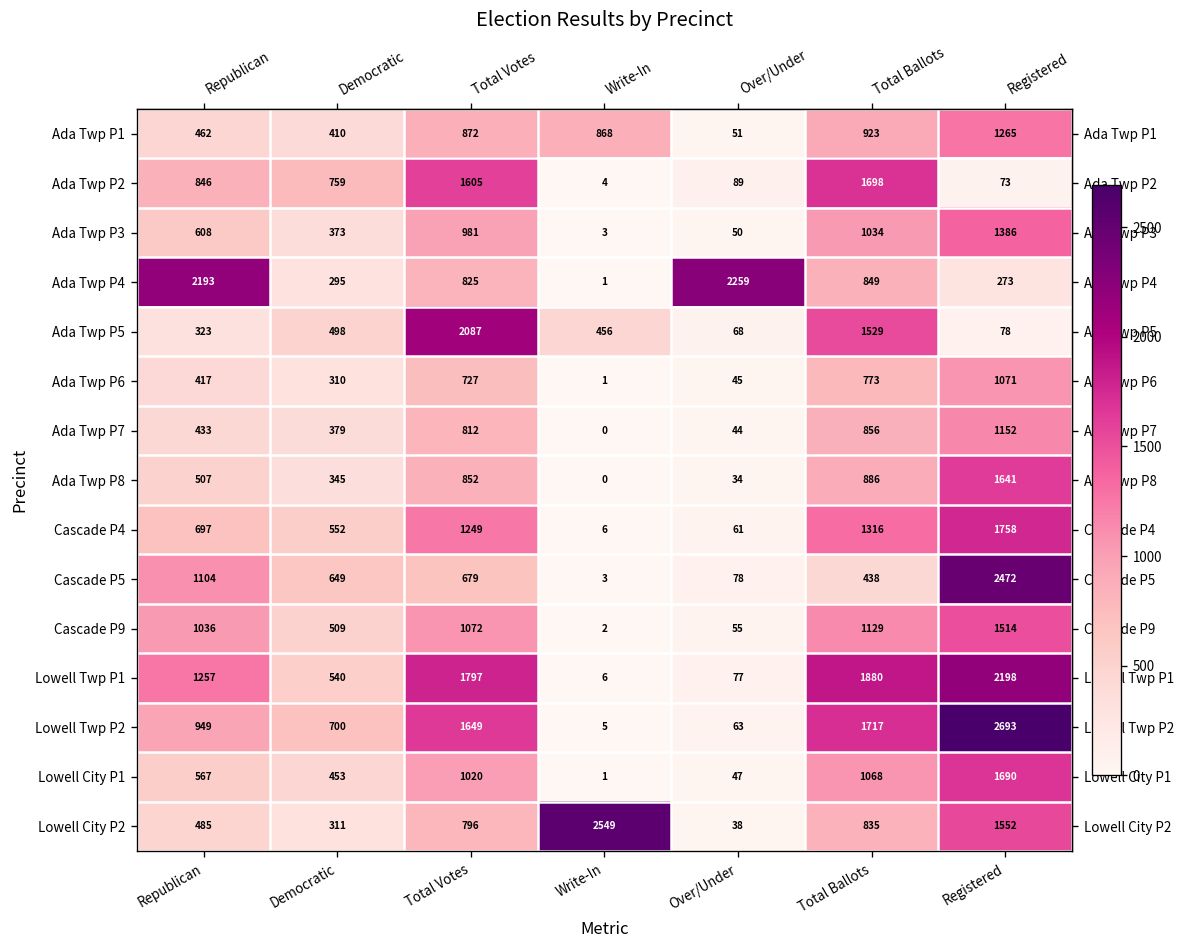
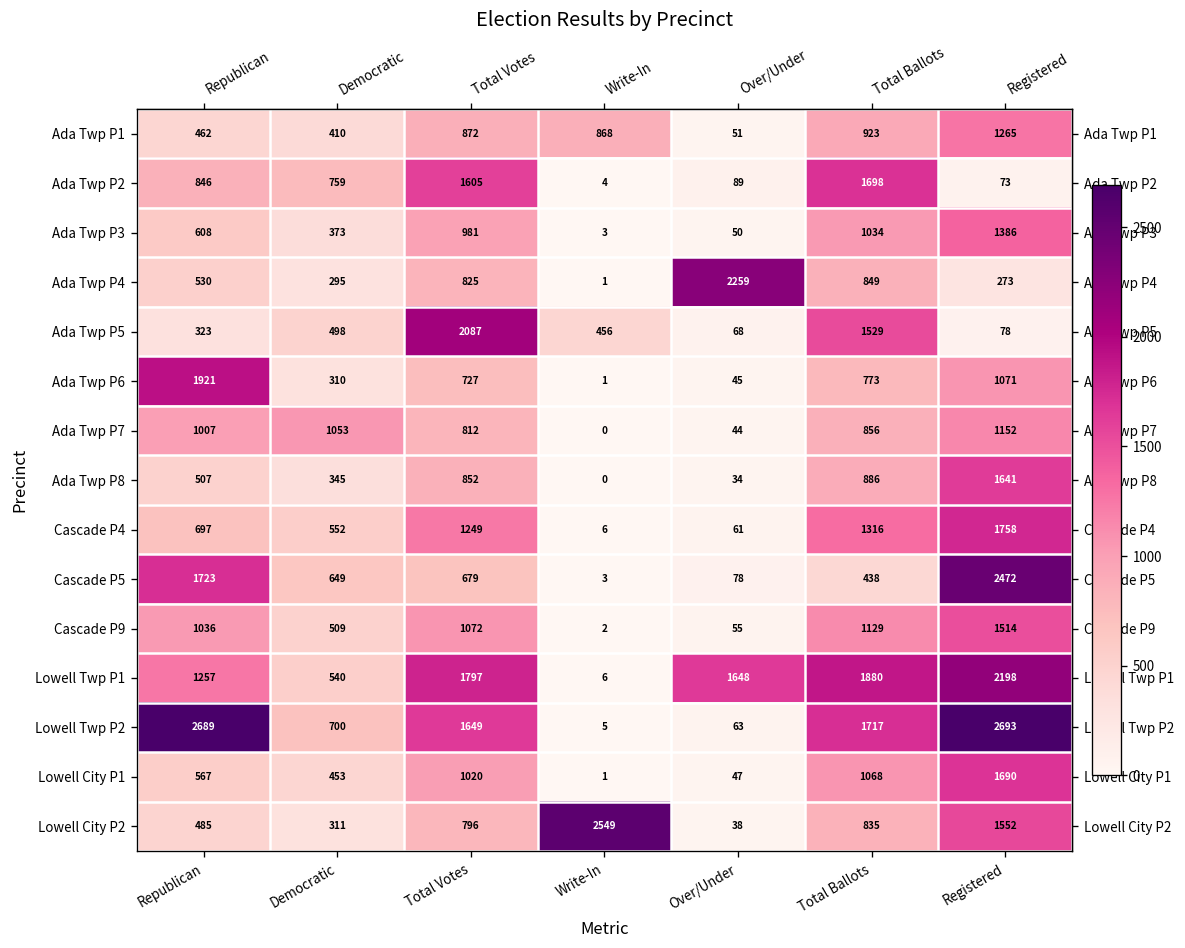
  {
    "Ada Twp P1": {
      "Republican": 462,
      "Democratic": 410,
      "Total Votes": 872,
      "Write-In": 868,
      "Over/Under": 51,
      "Total Ballots": 923,
      "Registered": 1265
    },
    "Ada Twp P2": {
      "Republican": 846,
      "Democratic": 759,
      "Total Votes": 1605,
      "Write-In": 4,
      "Over/Under": 89,
      "Total Ballots": 1698,
      "Registered": 73
    },
    "Ada Twp P3": {
      "Republican": 608,
      "Democratic": 373,
      "Total Votes": 981,
      "Write-In": 3,
      "Over/Under": 50,
      "Total Ballots": 1034,
      "Registered": 1386
    },
    "Ada Twp P4": {
-     "Republican": 2193,
+     "Republican": 530,
      "Democratic": 295,
      "Total Votes": 825,
      "Write-In": 1,
      "Over/Under": 2259,
      "Total Ballots": 849,
      "Registered": 273
    },
    "Ada Twp P5": {
      "Republican": 323,
      "Democratic": 498,
      "Total Votes": 2087,
      "Write-In": 456,
      "Over/Under": 68,
      "Total Ballots": 1529,
      "Registered": 78
    },
    "Ada Twp P6": {
-     "Republican": 417,
+     "Republican": 1921,
      "Democratic": 310,
      "Total Votes": 727,
      "Write-In": 1,
      "Over/Under": 45,
      "Total Ballots": 773,
      "Registered": 1071
    },
    "Ada Twp P7": {
-     "Republican": 433,
-     "Democratic": 379,
+     "Republican": 1007,
+     "Democratic": 1053,
      "Total Votes": 812,
      "Write-In": 0,
      "Over/Under": 44,
      "Total Ballots": 856,
      "Registered": 1152
    },
    "Ada Twp P8": {
      "Republican": 507,
      "Democratic": 345,
      "Total Votes": 852,
      "Write-In": 0,
      "Over/Under": 34,
      "Total Ballots": 886,
      "Registered": 1641
    },
    "Cascade P4": {
      "Republican": 697,
      "Democratic": 552,
      "Total Votes": 1249,
      "Write-In": 6,
      "Over/Under": 61,
      "Total Ballots": 1316,
      "Registered": 1758
    },
    "Cascade P5": {
-     "Republican": 1104,
+     "Republican": 1723,
      "Democratic": 649,
      "Total Votes": 679,
      "Write-In": 3,
      "Over/Under": 78,
      "Total Ballots": 438,
      "Registered": 2472
    },
    "Cascade P9": {
      "Republican": 1036,
      "Democratic": 509,
      "Total Votes": 1072,
      "Write-In": 2,
      "Over/Under": 55,
      "Total Ballots": 1129,
      "Registered": 1514
    },
    "Lowell Twp P1": {
      "Republican": 1257,
      "Democratic": 540,
      "Total Votes": 1797,
      "Write-In": 6,
-     "Over/Under": 77,
+     "Over/Under": 1648,
      "Total Ballots": 1880,
      "Registered": 2198
    },
    "Lowell Twp P2": {
-     "Republican": 949,
+     "Republican": 2689,
      "Democratic": 700,
      "Total Votes": 1649,
      "Write-In": 5,
      "Over/Under": 63,
      "Total Ballots": 1717,
      "Registered": 2693
    },
    "Lowell City P1": {
      "Republican": 567,
      "Democratic": 453,
      "Total Votes": 1020,
      "Write-In": 1,
      "Over/Under": 47,
      "Total Ballots": 1068,
      "Registered": 1690
    },
    "Lowell City P2": {
      "Republican": 485,
      "Democratic": 311,
      "Total Votes": 796,
      "Write-In": 2549,
      "Over/Under": 38,
      "Total Ballots": 835,
      "Registered": 1552
    }
  }
